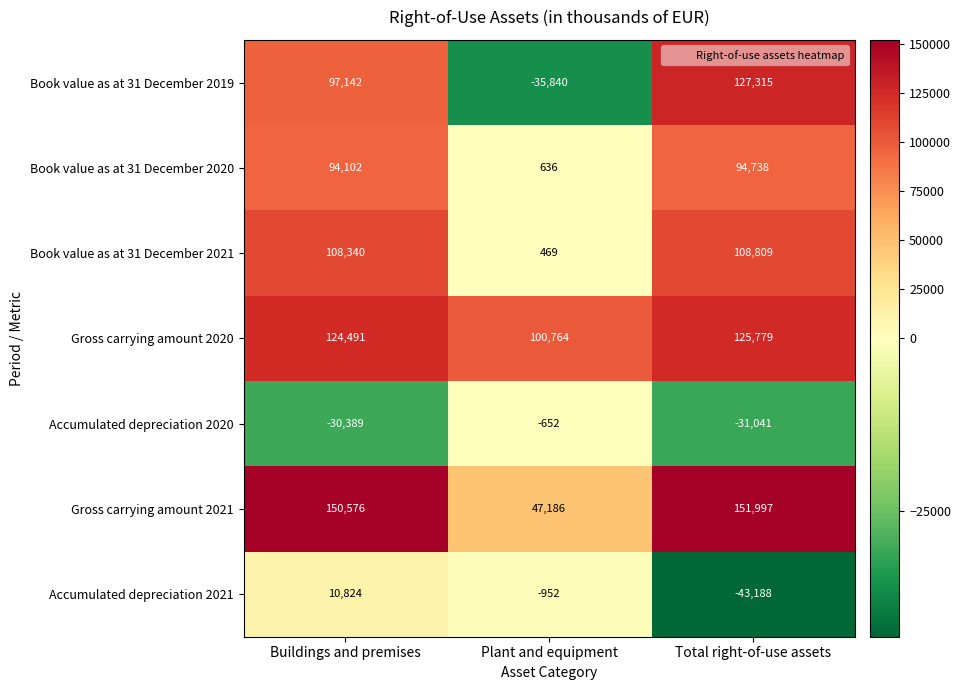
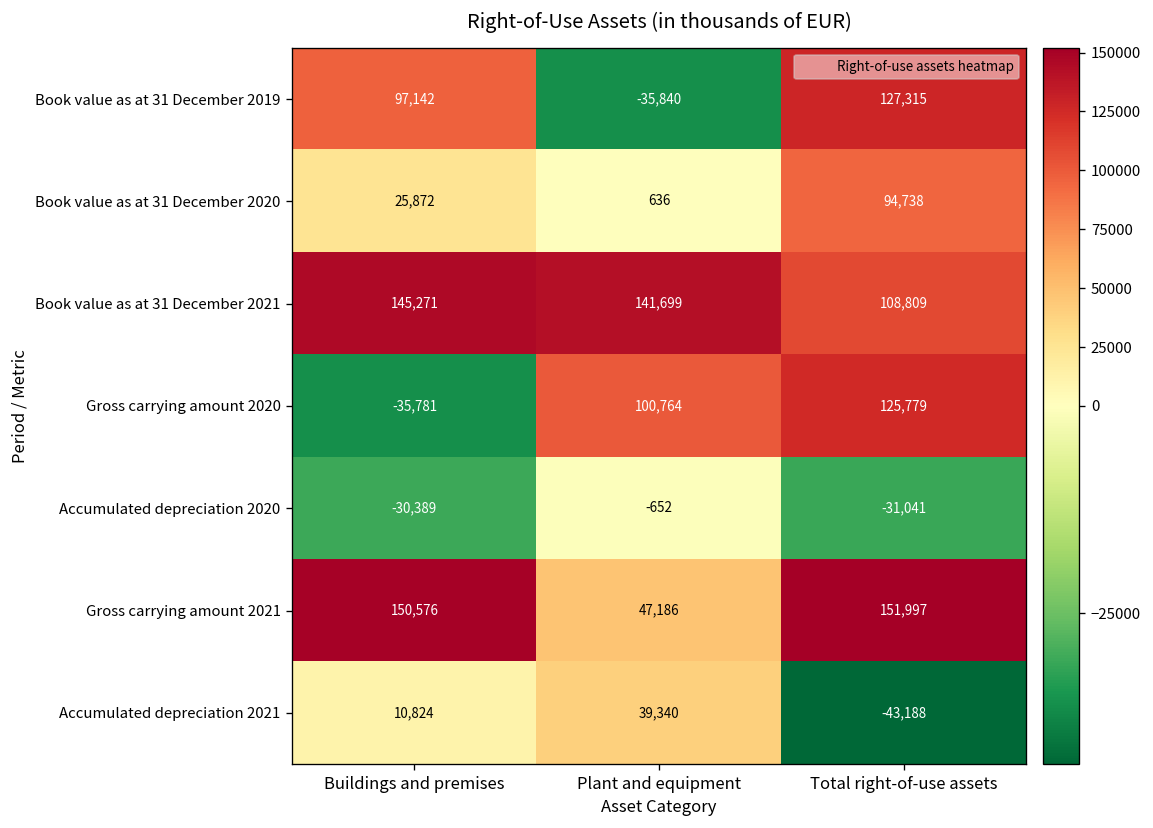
  {
    "Book value as at 31 December 2019": {
      "Buildings and premises": "97,142",
      "Plant and equipment": "-35,840",
      "Total right-of-use assets": "127,315"
    },
    "Book value as at 31 December 2020": {
-     "Buildings and premises": "94,102",
+     "Buildings and premises": "25,872",
      "Plant and equipment": "636",
      "Total right-of-use assets": "94,738"
    },
    "Book value as at 31 December 2021": {
-     "Buildings and premises": "108,340",
-     "Plant and equipment": "469",
+     "Buildings and premises": "145,271",
+     "Plant and equipment": "141,699",
      "Total right-of-use assets": "108,809"
    },
    "Gross carrying amount 2020": {
-     "Buildings and premises": "124,491",
+     "Buildings and premises": "-35,781",
      "Plant and equipment": "100,764",
      "Total right-of-use assets": "125,779"
    },
    "Accumulated depreciation 2020": {
      "Buildings and premises": "-30,389",
      "Plant and equipment": "-652",
      "Total right-of-use assets": "-31,041"
    },
    "Gross carrying amount 2021": {
      "Buildings and premises": "150,576",
      "Plant and equipment": "47,186",
      "Total right-of-use assets": "151,997"
    },
    "Accumulated depreciation 2021": {
      "Buildings and premises": "10,824",
-     "Plant and equipment": "-952",
+     "Plant and equipment": "39,340",
      "Total right-of-use assets": "-43,188"
    }
  }
